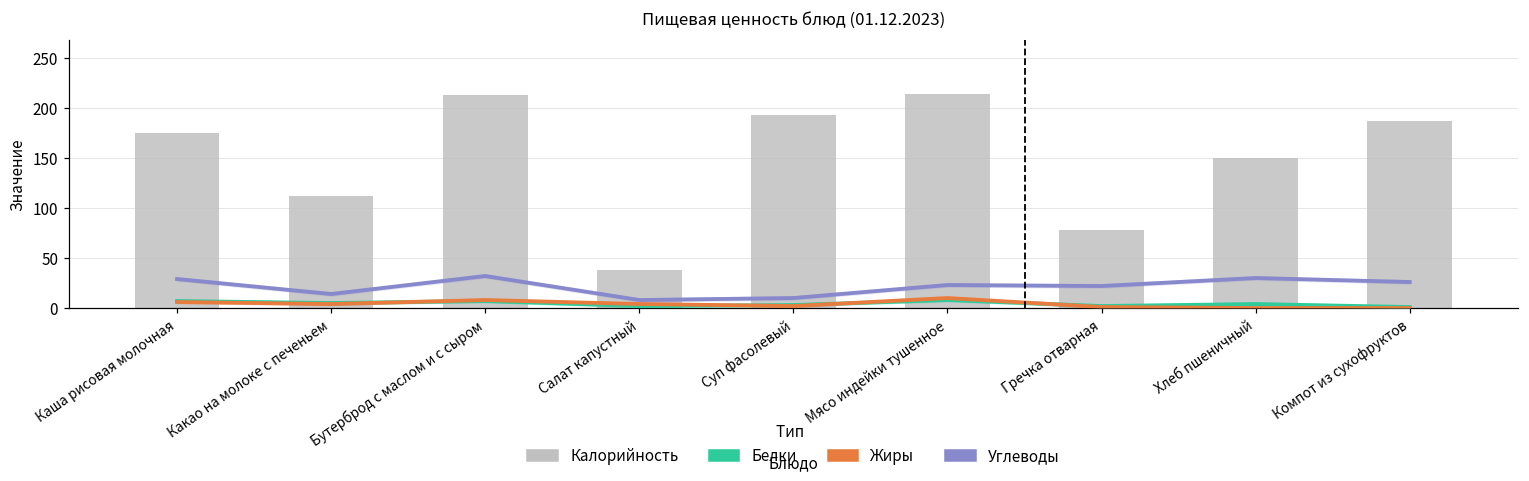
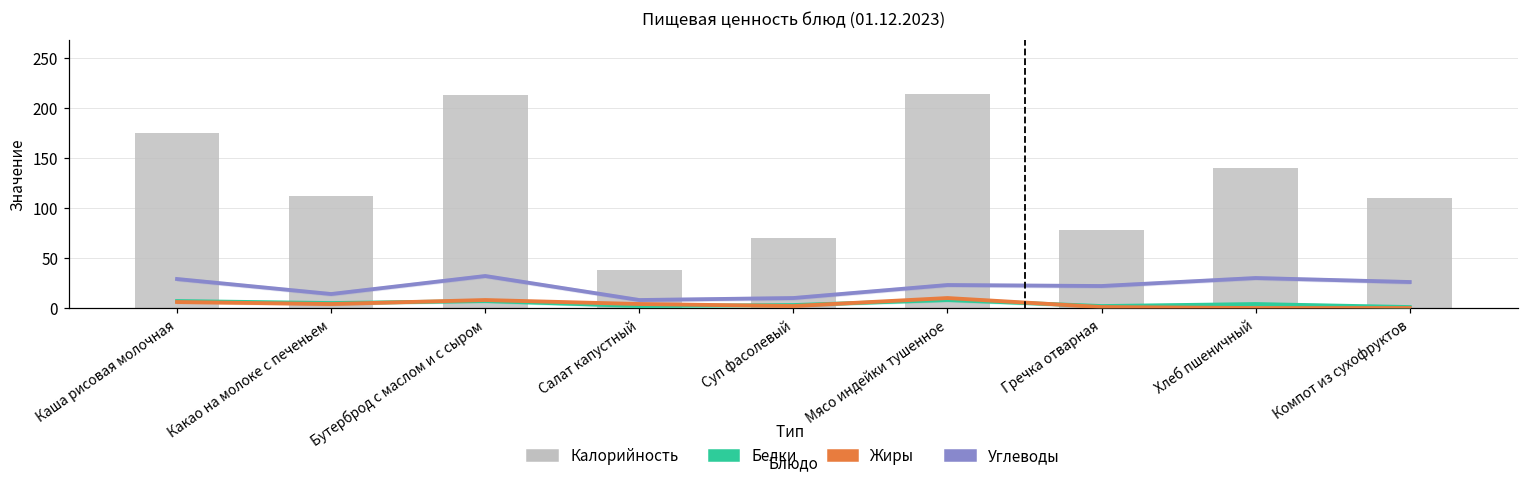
  {
    "Калорийность": {
      "Каша рисовая молочная": 180,
      "Какао на молоке с печеньем": 110,
      "Бутерброд с маслом и с сыром": 210,
      "Салат капустный": 40,
-     "Суп фасолевый": 190,
+     "Суп фасолевый": 70,
      "Мясо индейки тушенное": 210,
      "Гречка отварная": 80,
-     "Хлеб пшеничный": 150,
-     "Компот из сухофруктов": 190
+     "Хлеб пшеничный": 140,
+     "Компот из сухофруктов": 110
    }
  }
